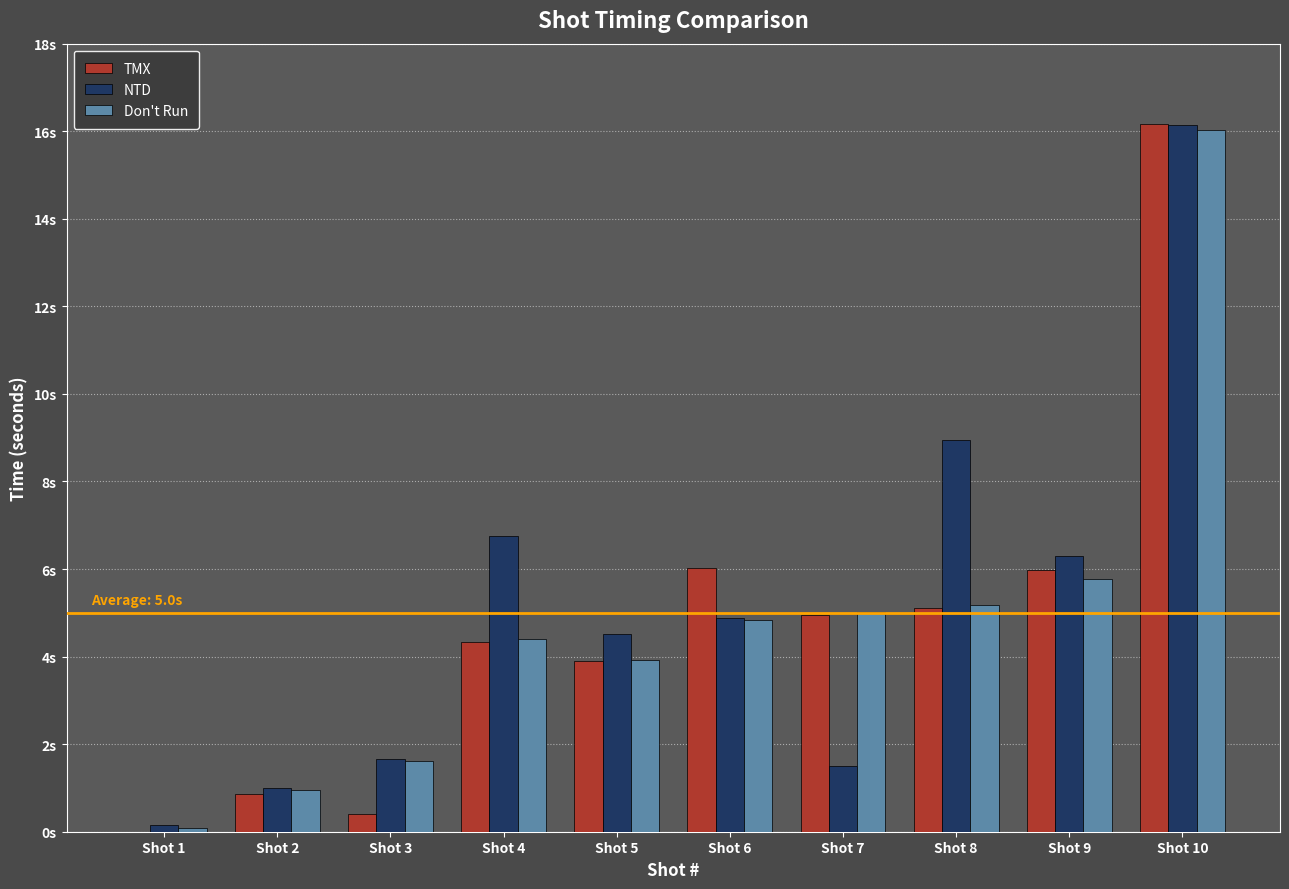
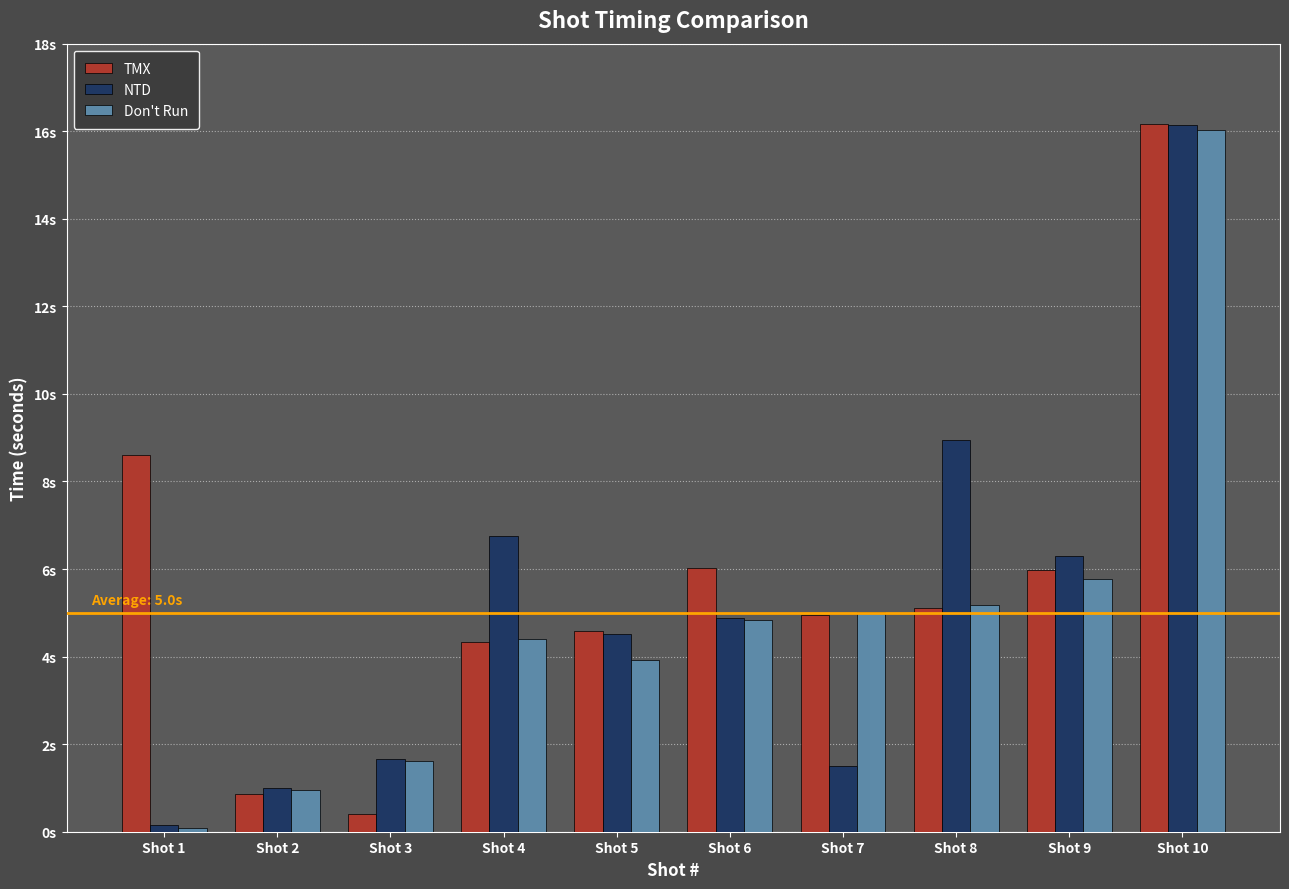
  {
    "TMX": {
-     "Shot 1": "0.0s",
+     "Shot 1": "8.6s",
      "Shot 2": "0.9s",
      "Shot 3": "0.4s",
      "Shot 4": "4.3s",
-     "Shot 5": "3.9s",
+     "Shot 5": "4.6s",
      "Shot 6": "6.0s",
      "Shot 7": "4.9s",
      "Shot 8": "5.1s",
      "Shot 9": "6.0s",
      "Shot 10": "16.2s"
    },
    "NTD": {
      "Shot 1": "0.1s",
      "Shot 2": "1.0s",
      "Shot 3": "1.7s",
      "Shot 4": "6.8s",
      "Shot 5": "4.5s",
      "Shot 6": "4.9s",
      "Shot 7": "1.5s",
      "Shot 8": "9.0s",
      "Shot 9": "6.3s",
      "Shot 10": "16.1s"
    },
    "Don't Run": {
      "Shot 1": "0.1s",
      "Shot 2": "0.9s",
      "Shot 3": "1.6s",
      "Shot 4": "4.4s",
      "Shot 5": "3.9s",
      "Shot 6": "4.8s",
      "Shot 7": "5.0s",
      "Shot 8": "5.2s",
      "Shot 9": "5.8s",
      "Shot 10": "16.0s"
    }
  }
